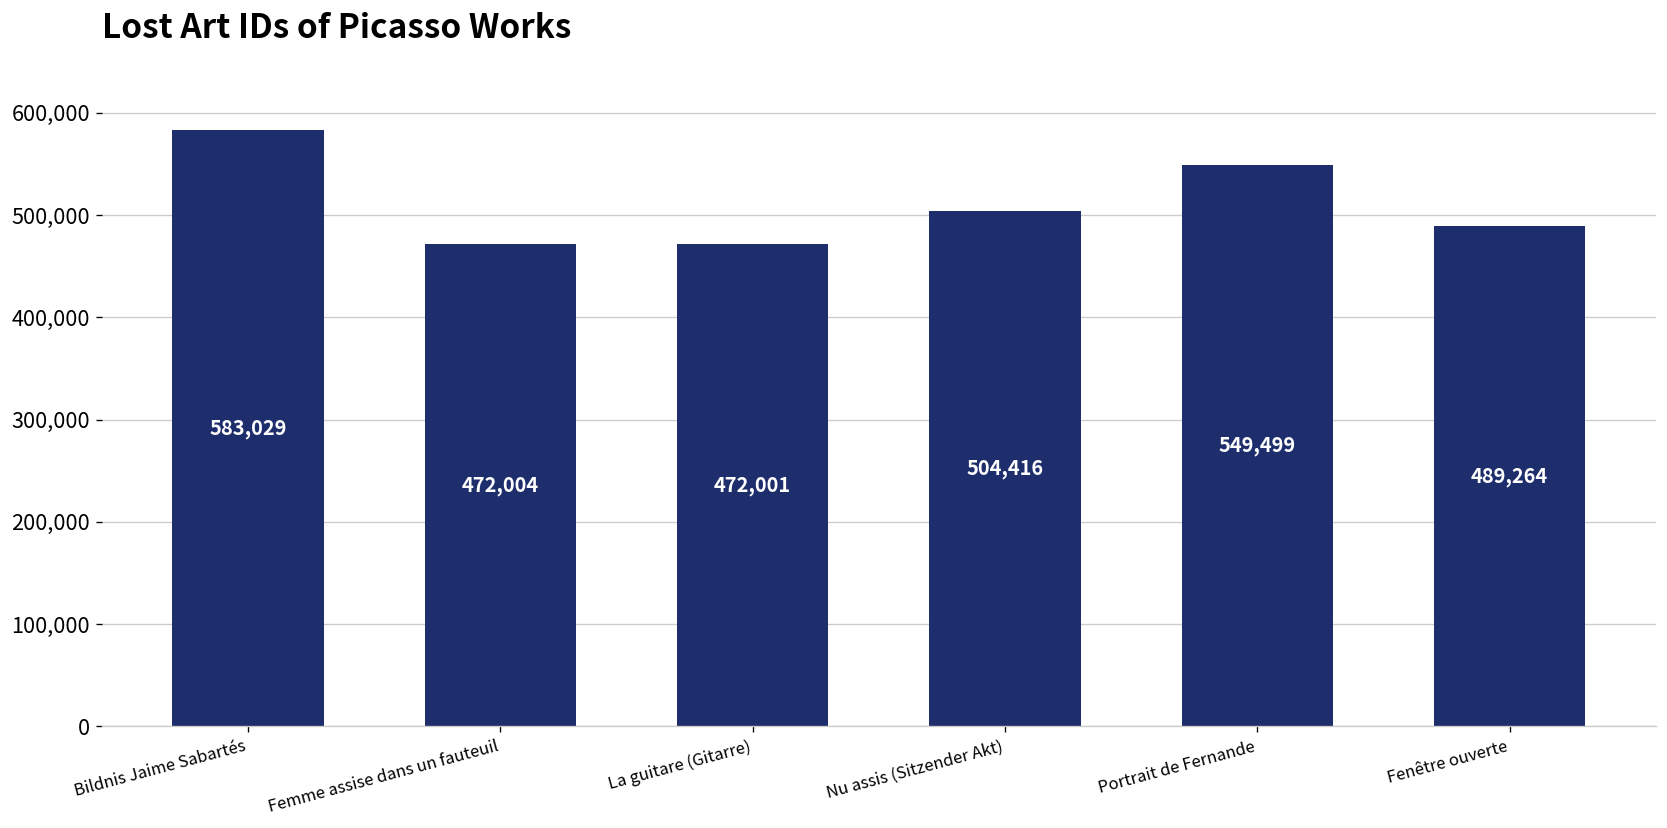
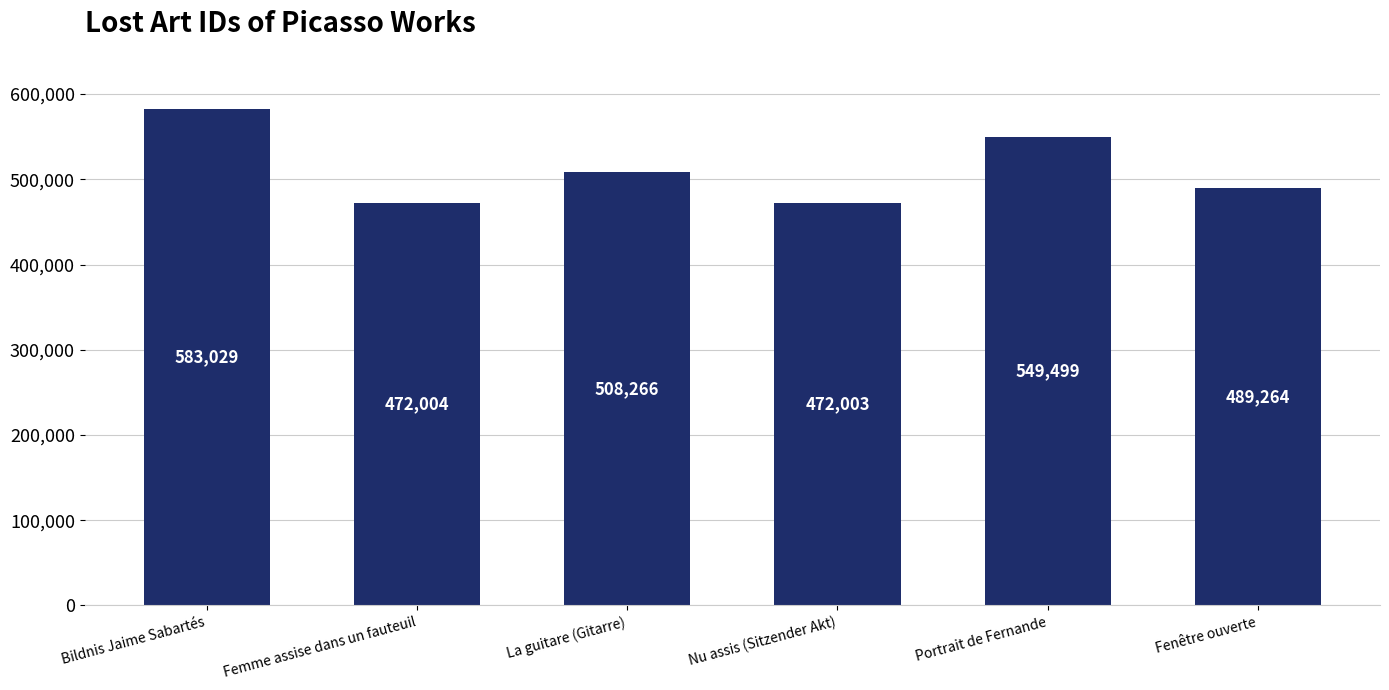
  {
    "Bildnis Jaime Sabartés": "583,029",
    "Femme assise dans un fauteuil": "472,004",
-   "La guitare (Gitarre)": "472,001",
-   "Nu assis (Sitzender Akt)": "504,416",
+   "La guitare (Gitarre)": "508,266",
+   "Nu assis (Sitzender Akt)": "472,003",
    "Portrait de Fernande": "549,499",
    "Fenêtre ouverte": "489,264"
  }
